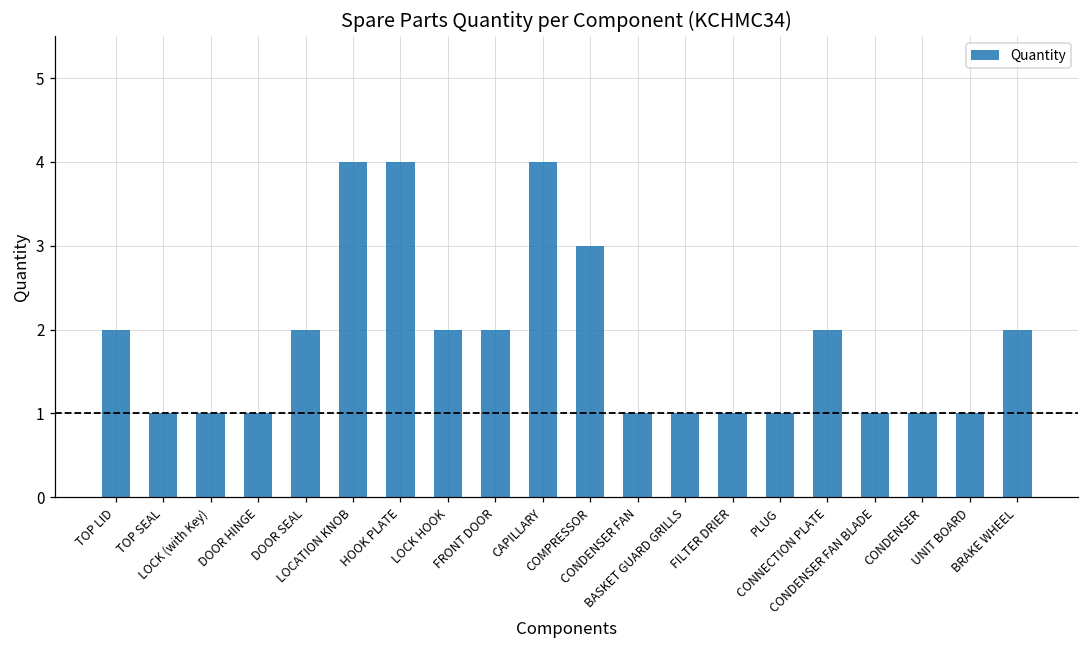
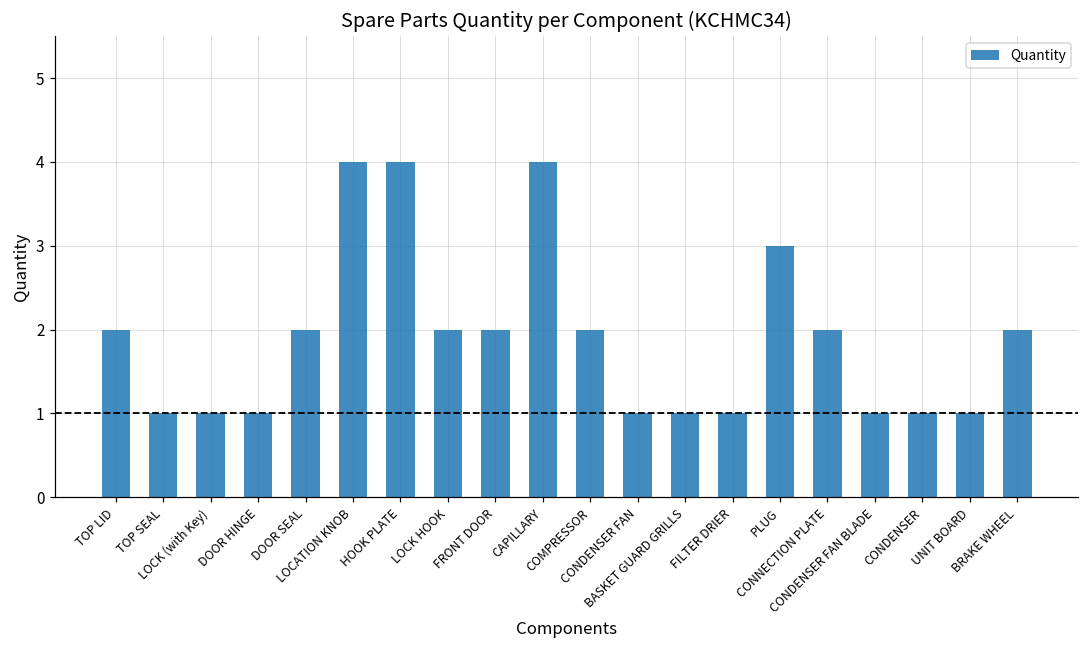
  {
    "TOP LID": 2,
    "TOP SEAL": 1,
    "LOCK (with Key)": 1,
    "DOOR HINGE": 1,
    "DOOR SEAL": 2,
    "LOCATION KNOB": 4,
    "HOOK PLATE": 4,
    "LOCK HOOK": 2,
    "FRONT DOOR": 2,
    "CAPILLARY": 4,
-   "COMPRESSOR": 3,
+   "COMPRESSOR": 2,
    "CONDENSER FAN": 1,
    "BASKET GUARD GRILLS": 1,
    "FILTER DRIER": 1,
-   "PLUG": 1,
+   "PLUG": 3,
    "CONNECTION PLATE": 2,
    "CONDENSER FAN BLADE": 1,
    "CONDENSER": 1,
    "UNIT BOARD": 1,
    "BRAKE WHEEL": 2
  }
